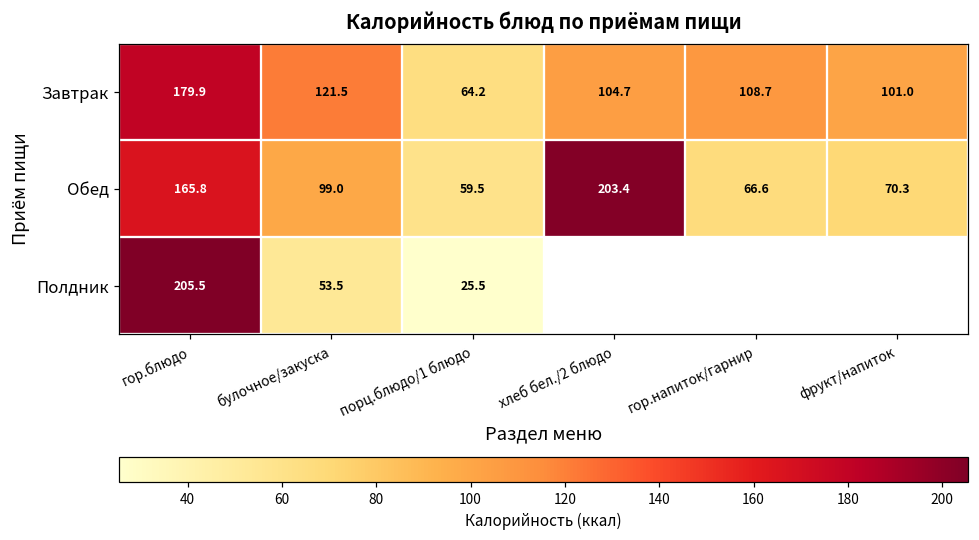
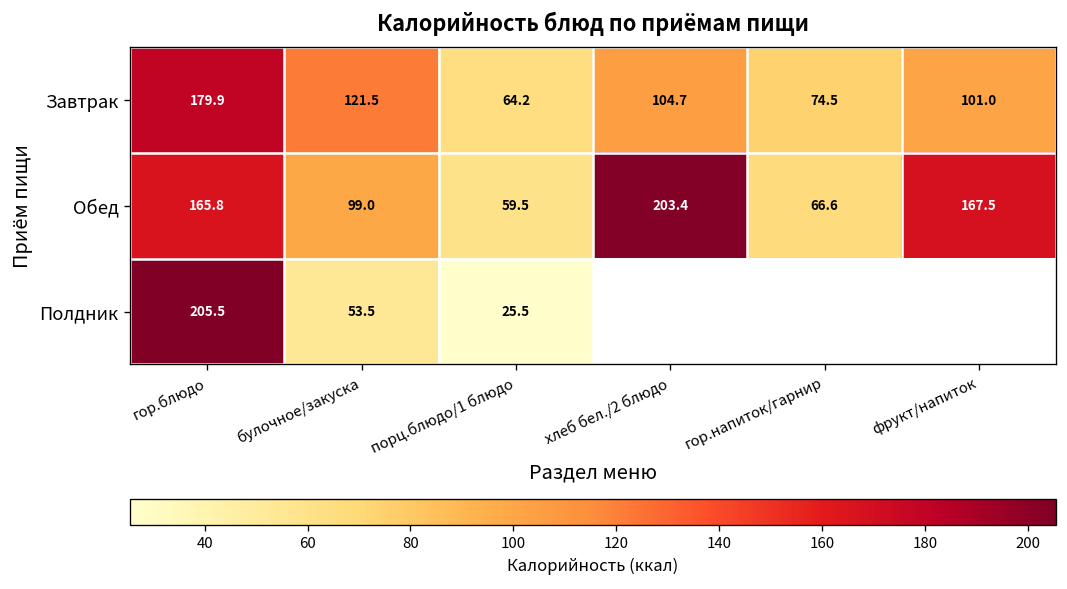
  {
    "Завтрак": {
      "гор.блюдо": 179.9,
      "булочное/закуска": 121.5,
      "порц.блюдо/1 блюдо": 64.2,
      "хлеб бел./2 блюдо": 104.7,
-     "гор.напиток/гарнир": 108.7,
+     "гор.напиток/гарнир": 74.5,
      "фрукт/напиток": 101.0
    },
    "Обед": {
      "гор.блюдо": 165.8,
      "булочное/закуска": 99.0,
      "порц.блюдо/1 блюдо": 59.5,
      "хлеб бел./2 блюдо": 203.4,
      "гор.напиток/гарнир": 66.6,
-     "фрукт/напиток": 70.3
+     "фрукт/напиток": 167.5
    },
    "Полдник": {
      "гор.блюдо": 205.5,
      "булочное/закуска": 53.5,
      "порц.блюдо/1 блюдо": 25.5
    }
  }
